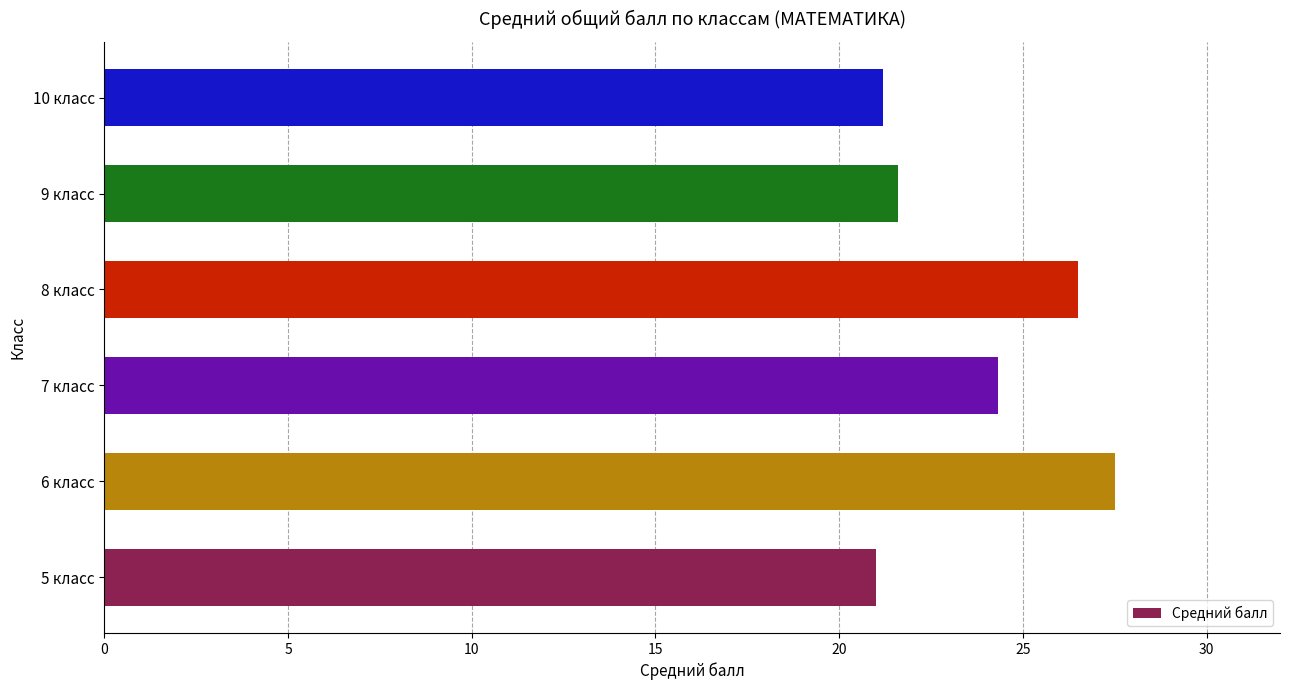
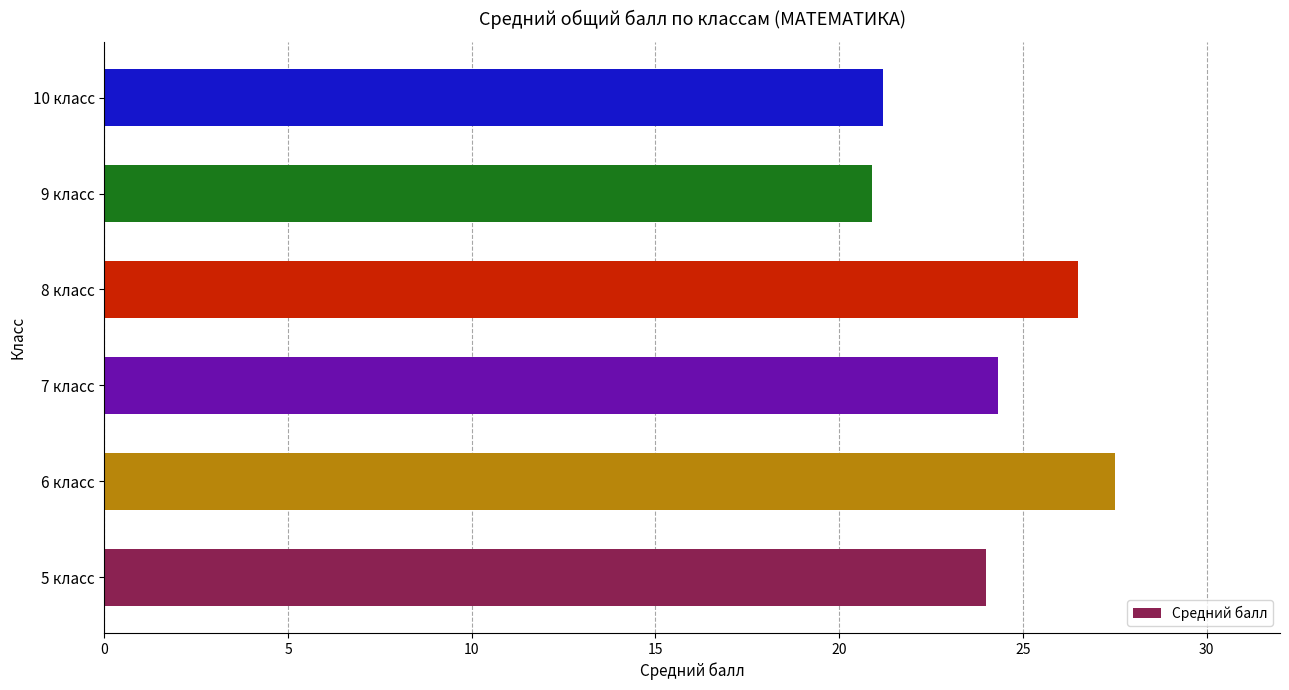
  {
    "10 класс": 21.2,
-   "9 класс": 21.6,
+   "9 класс": 20.9,
    "8 класс": 26.5,
    "7 класс": 24.3,
    "6 класс": 27.5,
-   "5 класс": 21
+   "5 класс": 24
  }
